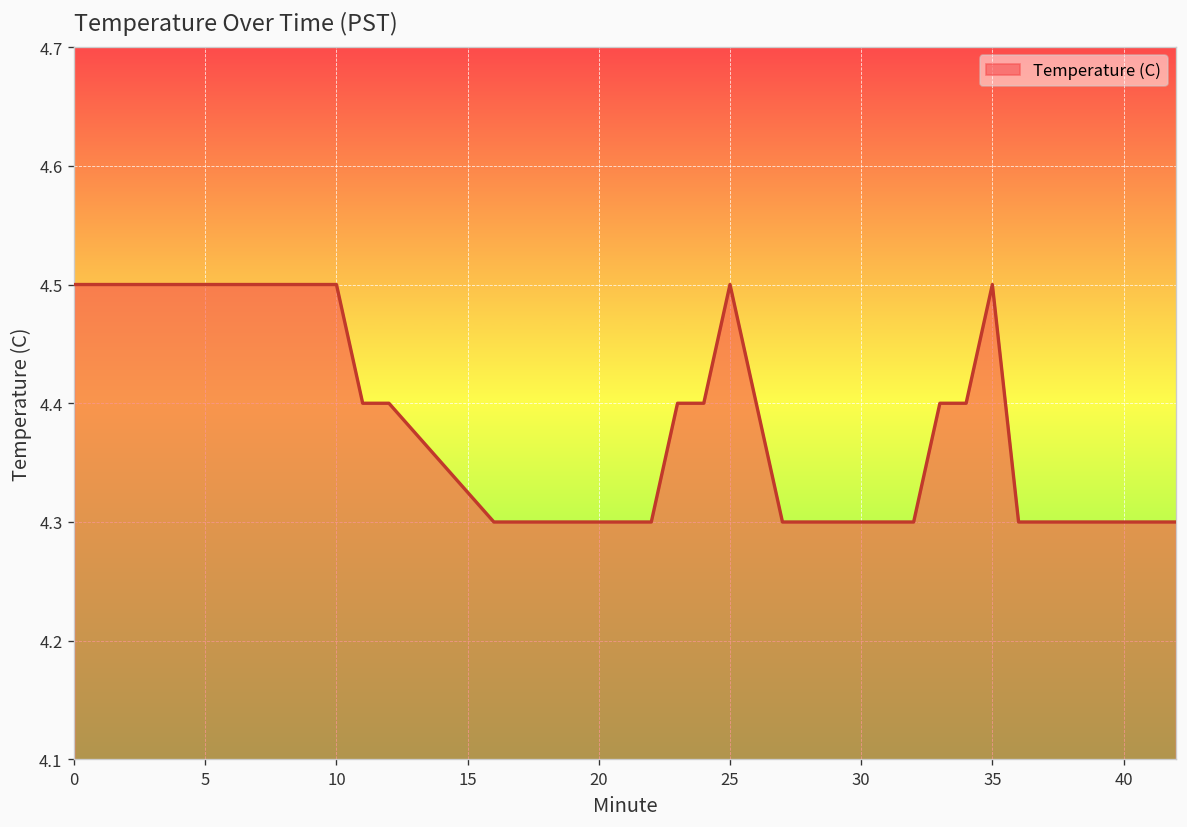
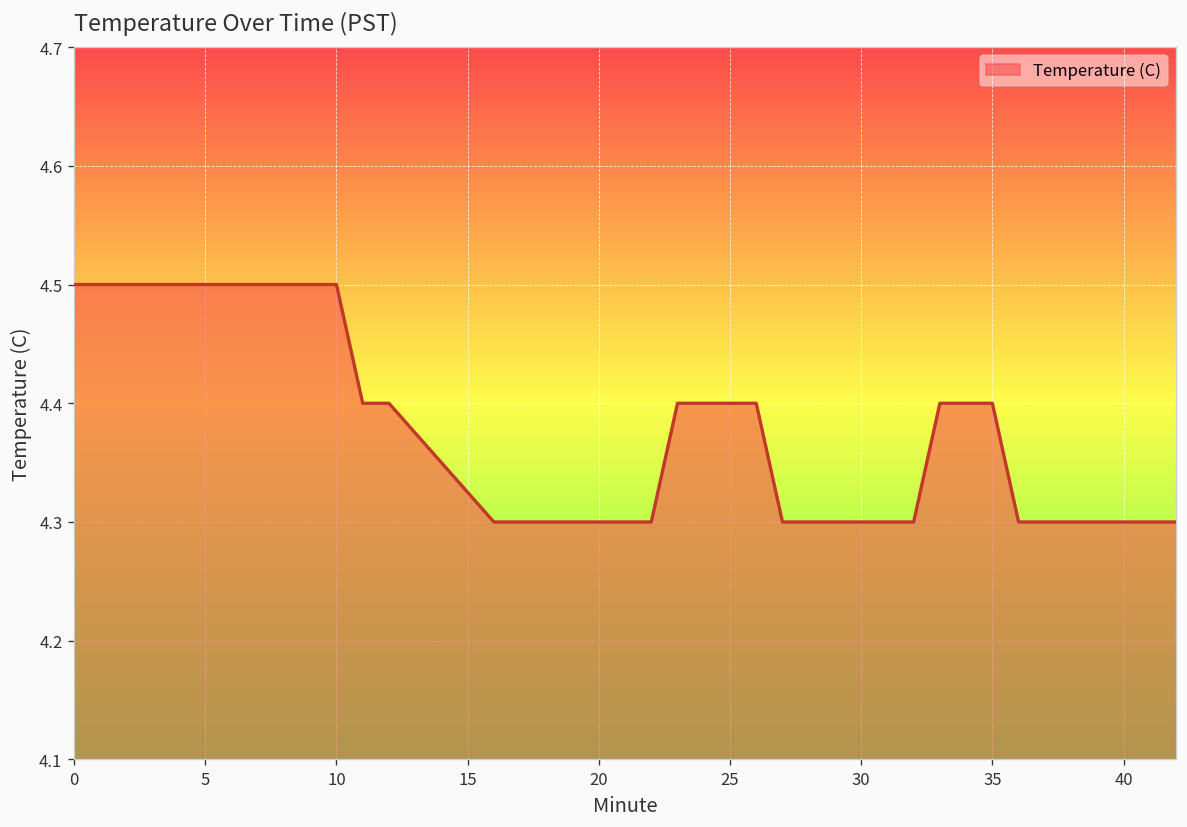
  {
    "0": 4.5,
    "5": 4.5,
    "10": 4.5,
    "20": 4.3,
-   "25": 4.5,
+   "25": 4.4,
    "30": 4.3,
-   "35": 4.5,
+   "35": 4.4,
    "40": 4.3
  }
